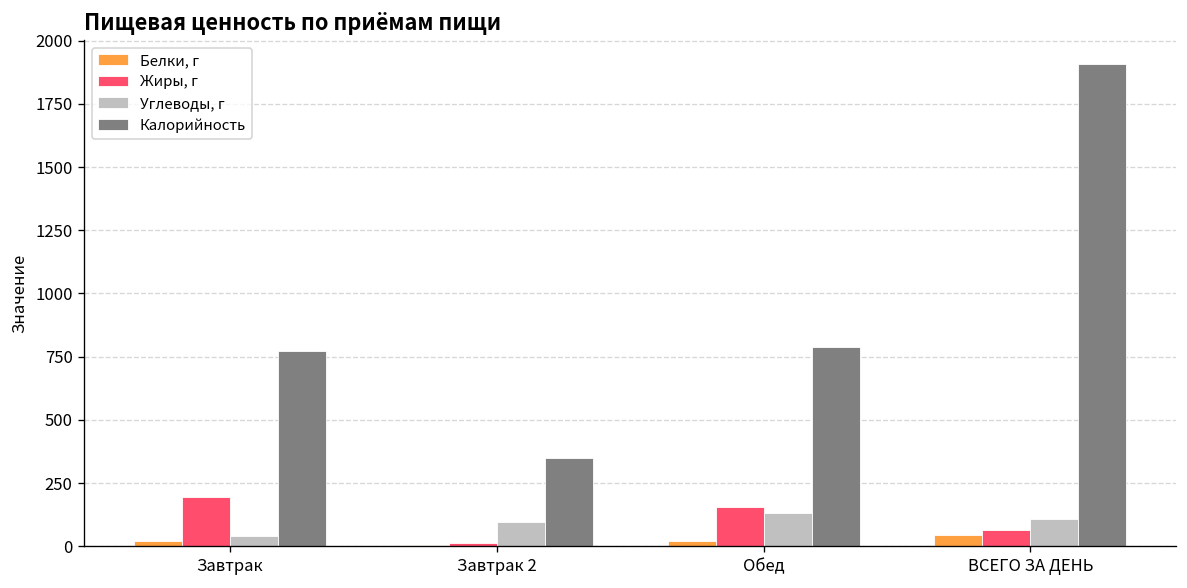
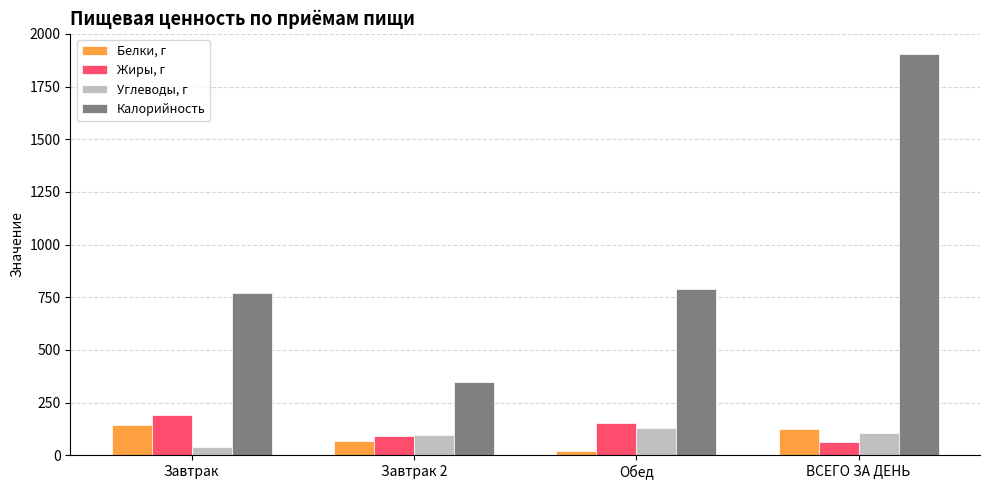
  {
    "Белки, г": {
-     "Завтрак": 20,
-     "Завтрак 2": 0,
+     "Завтрак": 140,
+     "Завтрак 2": 70,
      "Обед": 20,
-     "ВСЕГО ЗА ДЕНЬ": 50
+     "ВСЕГО ЗА ДЕНЬ": 120
    },
    "Жиры, г": {
      "Завтрак": 190,
-     "Завтрак 2": 10,
+     "Завтрак 2": 90,
      "Обед": 150,
      "ВСЕГО ЗА ДЕНЬ": 60
    },
    "Углеводы, г": {
      "Завтрак": 40,
      "Завтрак 2": 90,
      "Обед": 130,
      "ВСЕГО ЗА ДЕНЬ": 110
    },
    "Калорийность": {
      "Завтрак": 770,
      "Завтрак 2": 350,
      "Обед": 790,
      "ВСЕГО ЗА ДЕНЬ": 1910
    }
  }
